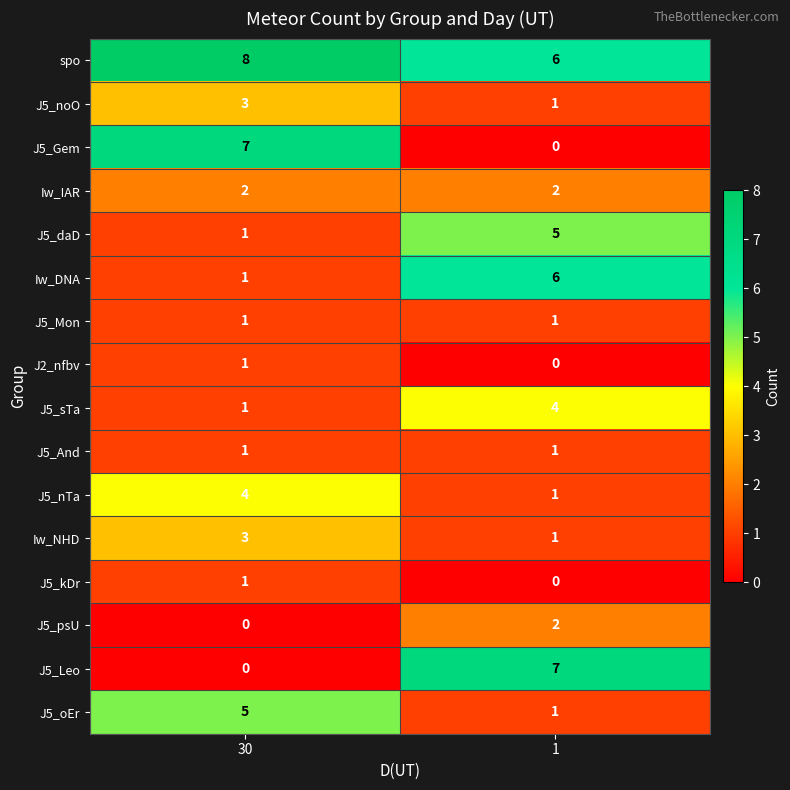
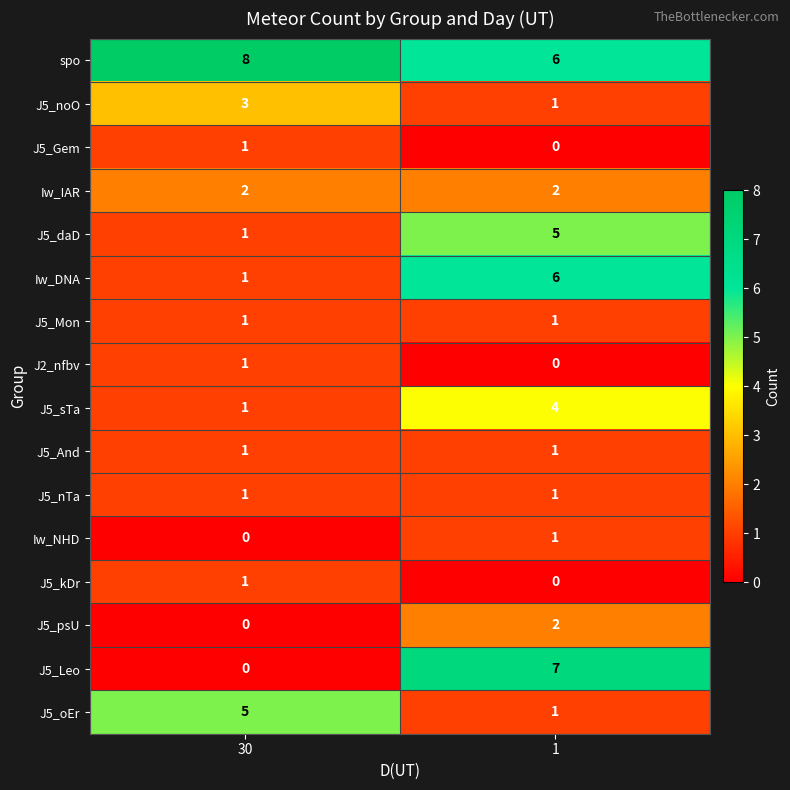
  {
    "spo": {
      "30": 8,
      "1": 6
    },
    "J5_noO": {
      "30": 3,
      "1": 1
    },
    "J5_Gem": {
-     "30": 7,
+     "30": 1,
      "1": 0
    },
    "Iw_IAR": {
      "30": 2,
      "1": 2
    },
    "J5_daD": {
      "30": 1,
      "1": 5
    },
    "Iw_DNA": {
      "30": 1,
      "1": 6
    },
    "J5_Mon": {
      "30": 1,
      "1": 1
    },
    "J2_nfbv": {
      "30": 1,
      "1": 0
    },
    "J5_sTa": {
      "30": 1,
      "1": 4
    },
    "J5_And": {
      "30": 1,
      "1": 1
    },
    "J5_nTa": {
-     "30": 4,
+     "30": 1,
      "1": 1
    },
    "Iw_NHD": {
-     "30": 3,
+     "30": 0,
      "1": 1
    },
    "J5_kDr": {
      "30": 1,
      "1": 0
    },
    "J5_psU": {
      "30": 0,
      "1": 2
    },
    "J5_Leo": {
      "30": 0,
      "1": 7
    },
    "J5_oEr": {
      "30": 5,
      "1": 1
    }
  }
